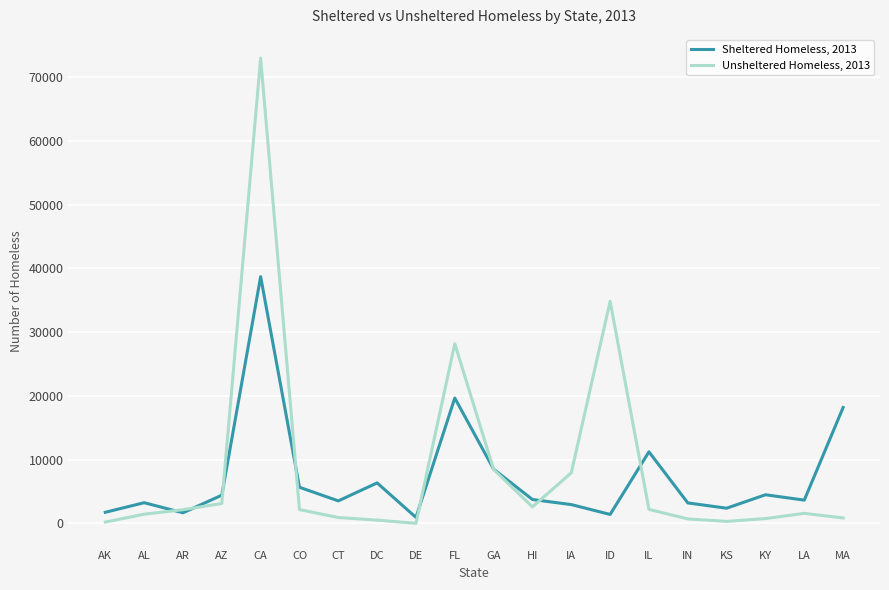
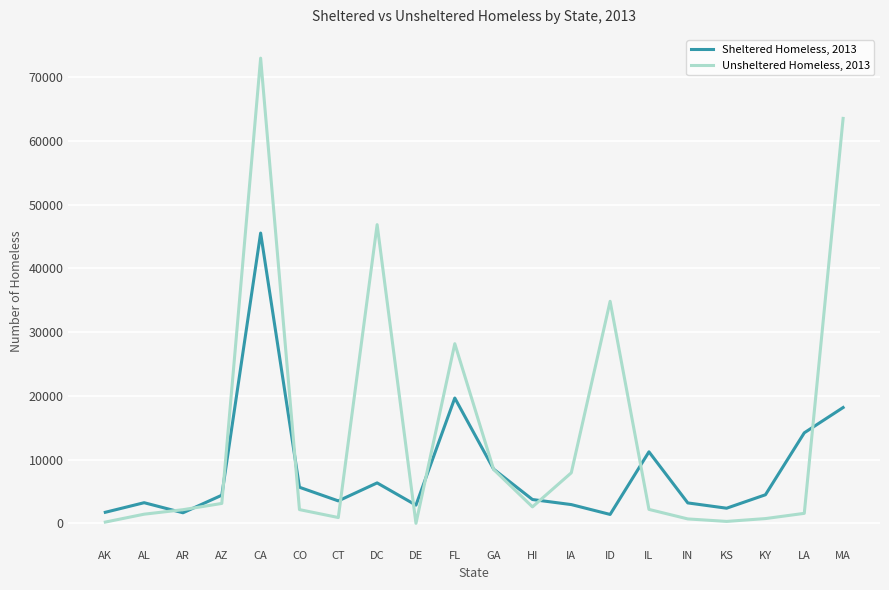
  {
    "Sheltered Homeless, 2013": {
      "AK": 2000,
      "AL": 3000,
      "AR": 2000,
      "AZ": 4000,
-     "CA": 39000,
+     "CA": 46000,
      "CO": 6000,
      "CT": 4000,
      "DC": 6000,
-     "DE": 1000,
+     "DE": 3000,
      "FL": 20000,
      "HI": 4000,
      "IA": 3000,
      "ID": 1000,
      "IL": 11000,
      "IN": 3000,
      "KS": 2000,
      "KY": 4000,
-     "LA": 4000,
+     "LA": 14000,
      "MA": 18000
    },
    "Unsheltered Homeless, 2013": {
      "AK": 0,
      "AL": 1000,
      "AR": 2000,
      "AZ": 3000,
      "CA": 73000,
      "CO": 2000,
      "CT": 1000,
-     "DC": 1000,
+     "DC": 47000,
      "DE": 0,
      "FL": 28000,
      "HI": 3000,
      "IA": 8000,
      "ID": 35000,
      "IL": 2000,
      "IN": 1000,
      "KS": 0,
      "KY": 1000,
      "LA": 2000,
-     "MA": 1000
+     "MA": 64000
    }
  }
